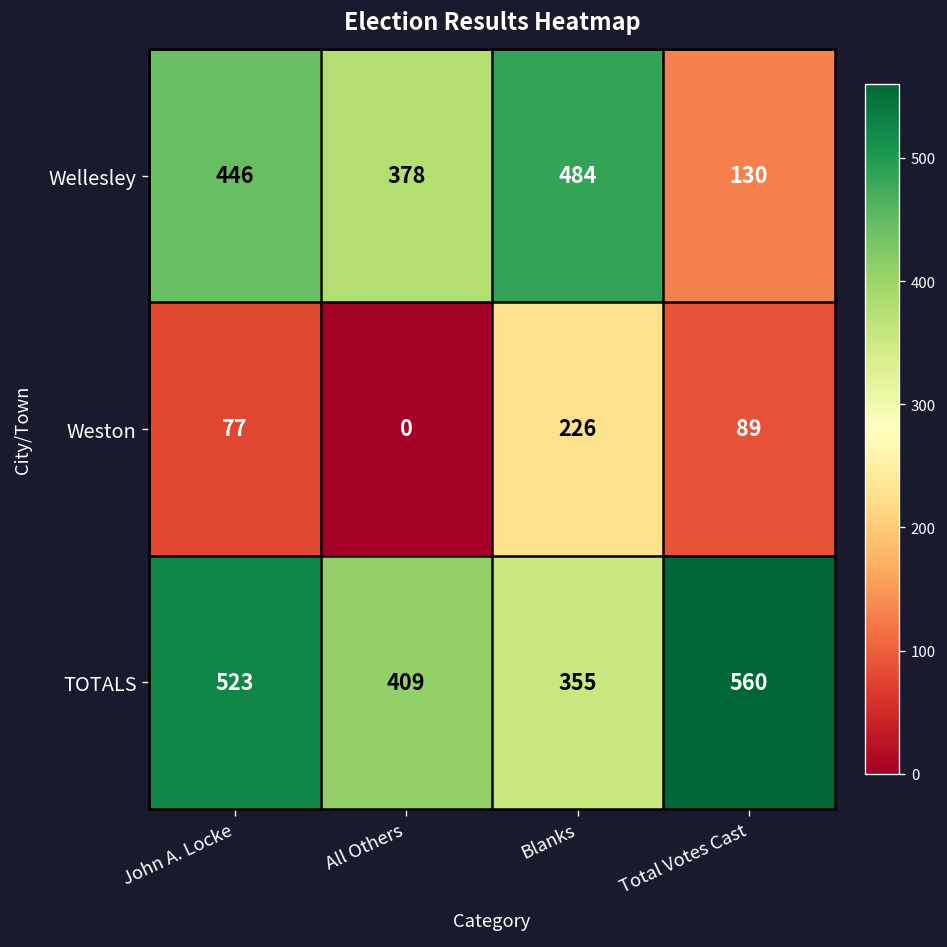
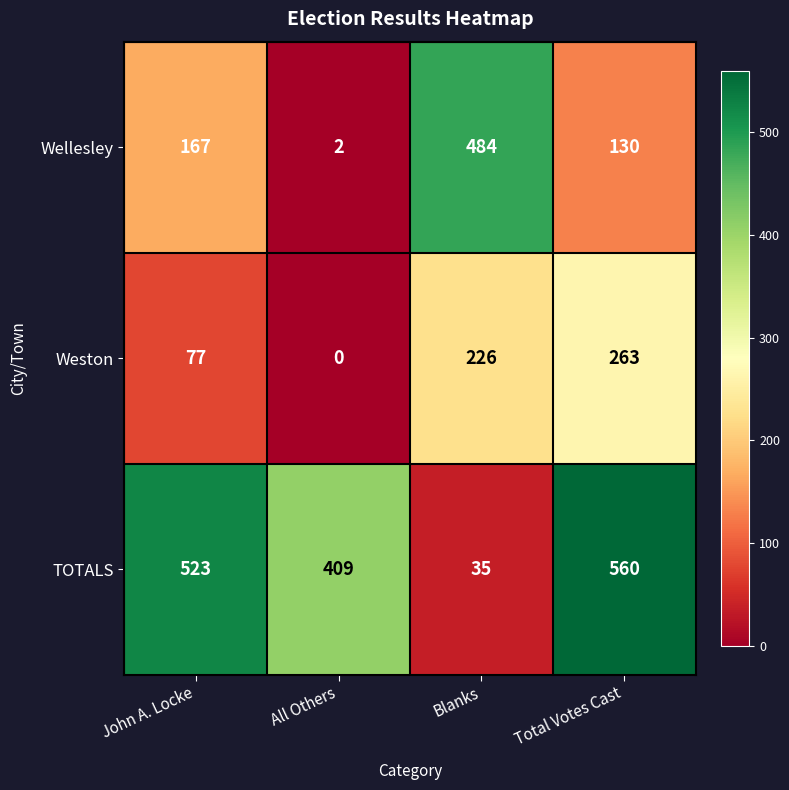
  {
    "Wellesley": {
-     "John A. Locke": 446,
-     "All Others": 378,
+     "John A. Locke": 167,
+     "All Others": 2,
      "Blanks": 484,
      "Total Votes Cast": 130
    },
    "Weston": {
      "John A. Locke": 77,
      "All Others": 0,
      "Blanks": 226,
-     "Total Votes Cast": 89
+     "Total Votes Cast": 263
    },
    "TOTALS": {
      "John A. Locke": 523,
      "All Others": 409,
-     "Blanks": 355,
+     "Blanks": 35,
      "Total Votes Cast": 560
    }
  }
